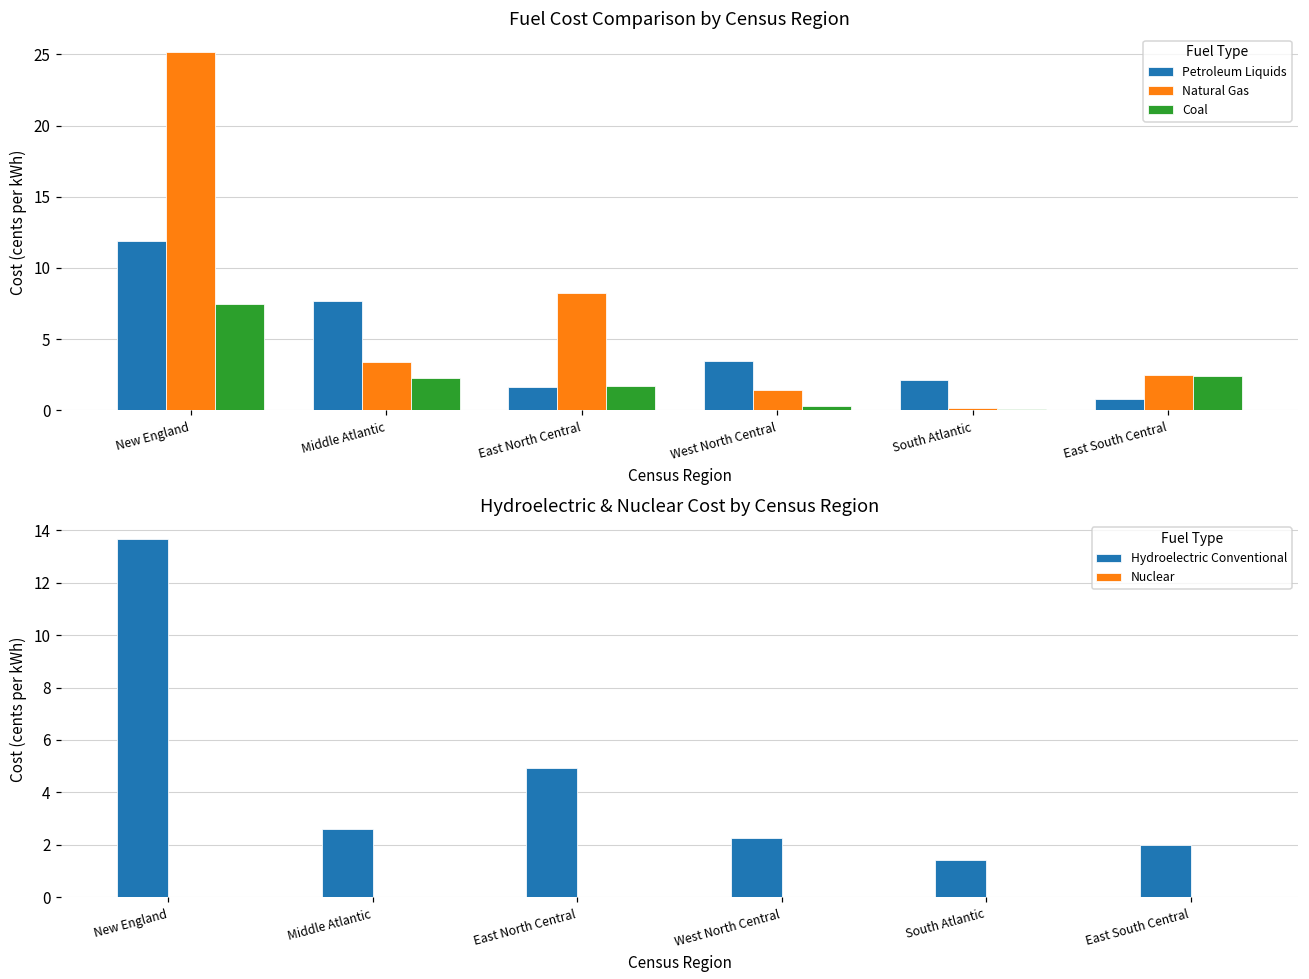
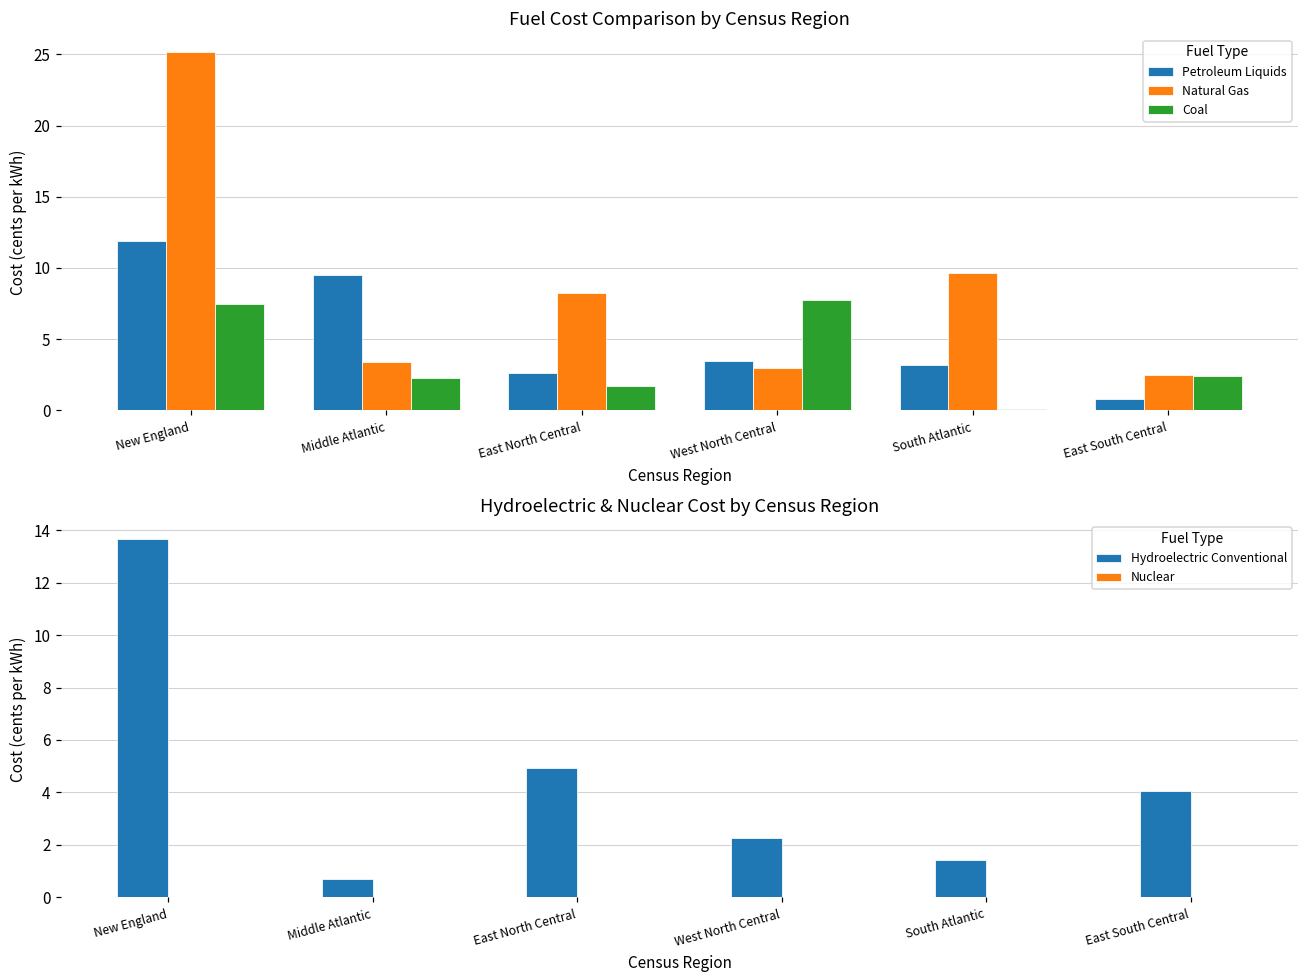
  {
    "Fuel Cost Comparison by Census Region": {
      "Petroleum Liquids": {
        "New England": 11.9,
-       "Middle Atlantic": 7.7,
-       "East North Central": 1.6,
+       "Middle Atlantic": 9.5,
+       "East North Central": 2.6,
        "West North Central": 3.5,
-       "South Atlantic": 2.1,
+       "South Atlantic": 3.2,
        "East South Central": 0.8
      },
      "Natural Gas": {
        "New England": 25.1,
        "Middle Atlantic": 3.4,
        "East North Central": 8.2,
-       "West North Central": 1.4,
-       "South Atlantic": 0.2,
+       "West North Central": 3.0,
+       "South Atlantic": 9.6,
        "East South Central": 2.5
      },
      "Coal": {
        "New England": 7.5,
        "Middle Atlantic": 2.3,
        "East North Central": 1.7,
-       "West North Central": 0.3,
+       "West North Central": 7.7,
        "East South Central": 2.4
      }
    },
    "Hydroelectric & Nuclear Cost by Census Region": {
      "Hydroelectric Conventional": {
        "New England": 13.7,
-       "Middle Atlantic": 2.6,
+       "Middle Atlantic": 0.7,
        "East North Central": 4.9,
        "West North Central": 2.3,
        "South Atlantic": 1.4,
-       "East South Central": 2.0
+       "East South Central": 4.1
      },
      "Nuclear": {
        "New England": 0.0,
        "Middle Atlantic": 0.0,
        "East North Central": 0.0,
        "West North Central": 0.0,
        "South Atlantic": 0.0,
        "East South Central": 0.0
      }
    }
  }
